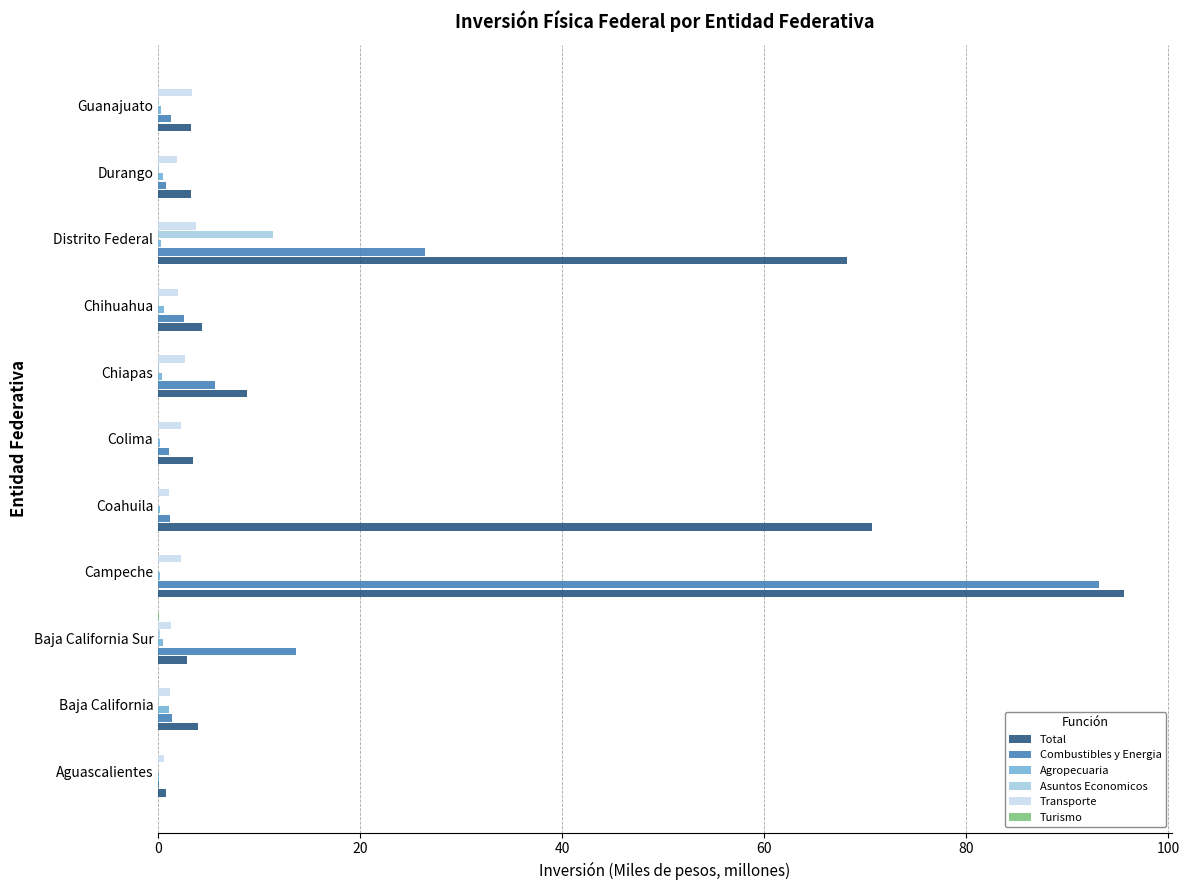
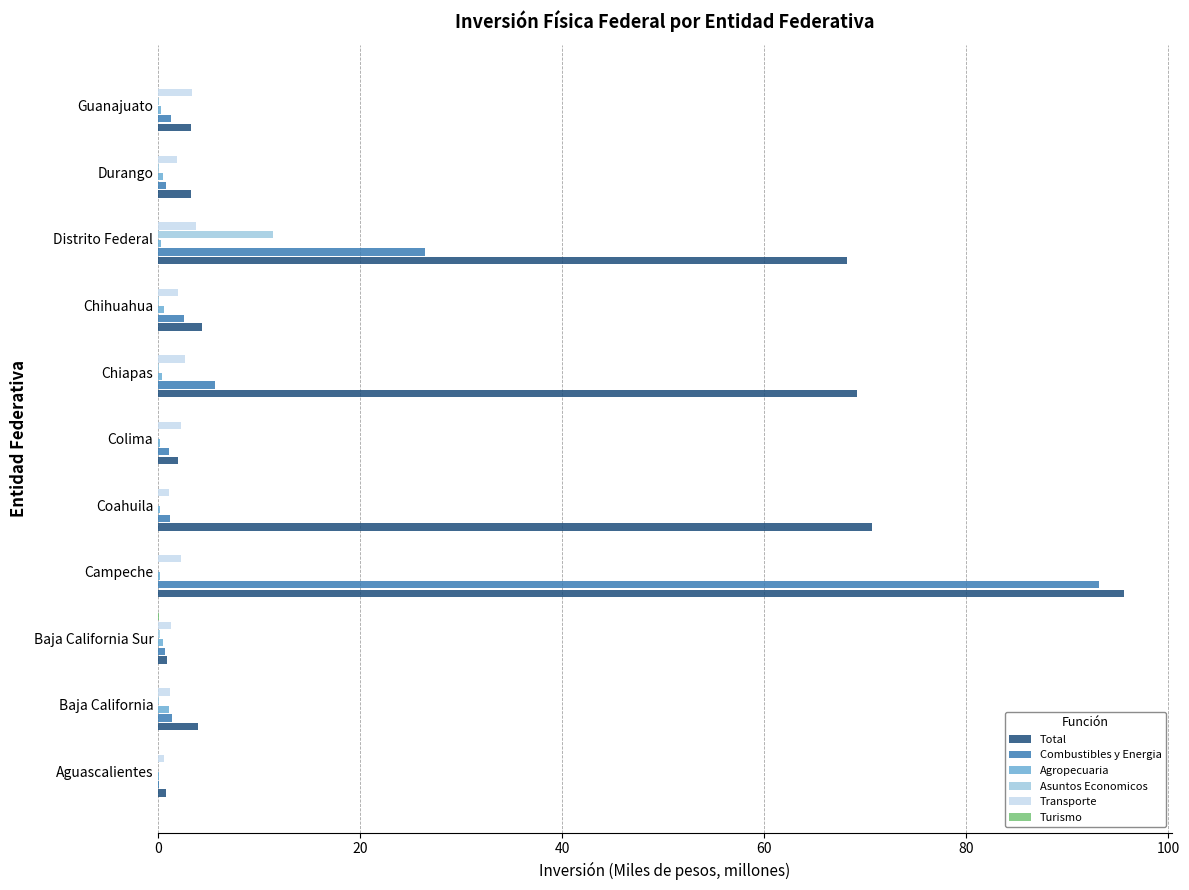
  {
    "Total": {
      "Guanajuato": 3.2,
      "Durango": 3.2,
      "Distrito Federal": 68.2,
      "Chihuahua": 4.3,
-     "Chiapas": 8.8,
-     "Colima": 3.5,
+     "Chiapas": 69.2,
+     "Colima": 2.0,
      "Coahuila": 70.7,
      "Campeche": 95.6,
-     "Baja California Sur": 2.8,
+     "Baja California Sur": 0.9,
      "Baja California": 3.9,
      "Aguascalientes": 0.8
    },
    "Combustibles y Energia": {
      "Guanajuato": 1.3,
      "Durango": 0.8,
      "Distrito Federal": 26.5,
      "Chihuahua": 2.6,
      "Chiapas": 5.6,
      "Colima": 1.1,
      "Coahuila": 1.1,
      "Campeche": 93.2,
-     "Baja California Sur": 13.7,
+     "Baja California Sur": 0.7,
      "Baja California": 1.4
    },
    "Agropecuaria": {
      "Guanajuato": 0.3,
      "Durango": 0.4,
      "Distrito Federal": 0.3,
      "Chihuahua": 0.6,
      "Chiapas": 0.4,
      "Baja California Sur": 0.4,
      "Baja California": 1.1
    },
    "Turismo": {
      "Guanajuato": 0.0,
      "Durango": 0.0,
      "Chihuahua": 0.0,
      "Chiapas": 0.0,
      "Colima": 0.0,
      "Coahuila": 0.0,
      "Campeche": 0.0,
      "Baja California": 0.0,
      "Aguascalientes": 0.0
    }
  }
